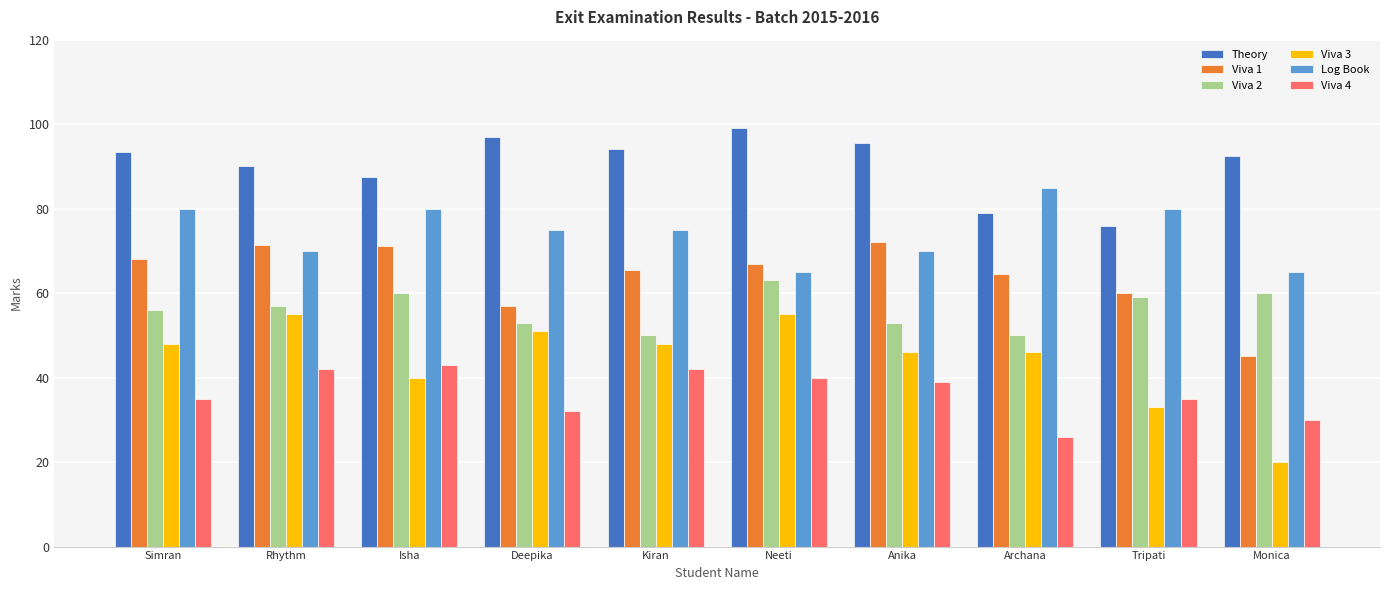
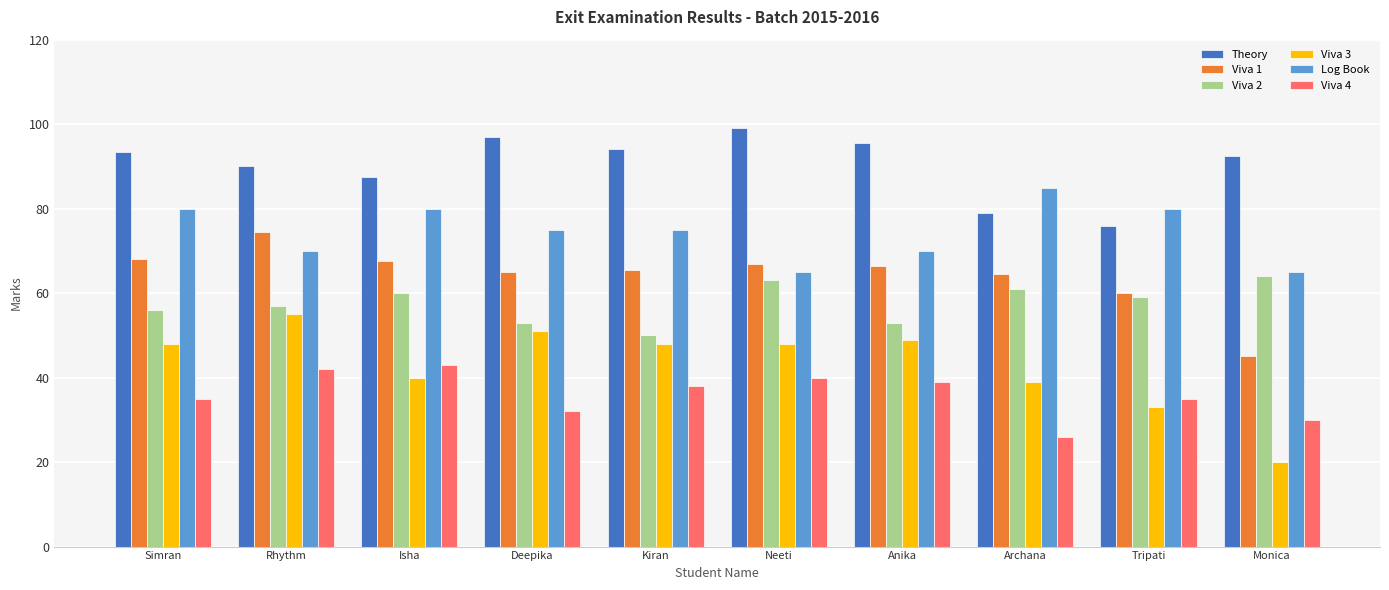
  {
    "Viva 1": {
      "Simran": 68,
-     "Rhythm": 72,
-     "Isha": 71,
-     "Deepika": 57,
+     "Rhythm": 74,
+     "Isha": 68,
+     "Deepika": 65,
      "Kiran": 66,
      "Neeti": 67,
-     "Anika": 72,
+     "Anika": 67,
      "Archana": 65,
      "Tripati": 60,
      "Monica": 45
    },
    "Viva 2": {
      "Simran": 56,
      "Rhythm": 57,
      "Isha": 60,
      "Deepika": 53,
      "Kiran": 50,
      "Neeti": 63,
      "Anika": 53,
-     "Archana": 50,
+     "Archana": 61,
      "Tripati": 59,
-     "Monica": 60
+     "Monica": 64
    },
    "Viva 3": {
      "Simran": 48,
      "Rhythm": 55,
      "Isha": 40,
      "Deepika": 51,
      "Kiran": 48,
-     "Neeti": 55,
-     "Anika": 46,
-     "Archana": 46,
+     "Neeti": 48,
+     "Anika": 49,
+     "Archana": 39,
      "Tripati": 33,
      "Monica": 20
    },
    "Viva 4": {
      "Simran": 35,
      "Rhythm": 42,
      "Isha": 43,
      "Deepika": 32,
-     "Kiran": 42,
+     "Kiran": 38,
      "Neeti": 40,
      "Anika": 39,
      "Archana": 26,
      "Tripati": 35,
      "Monica": 30
    }
  }
